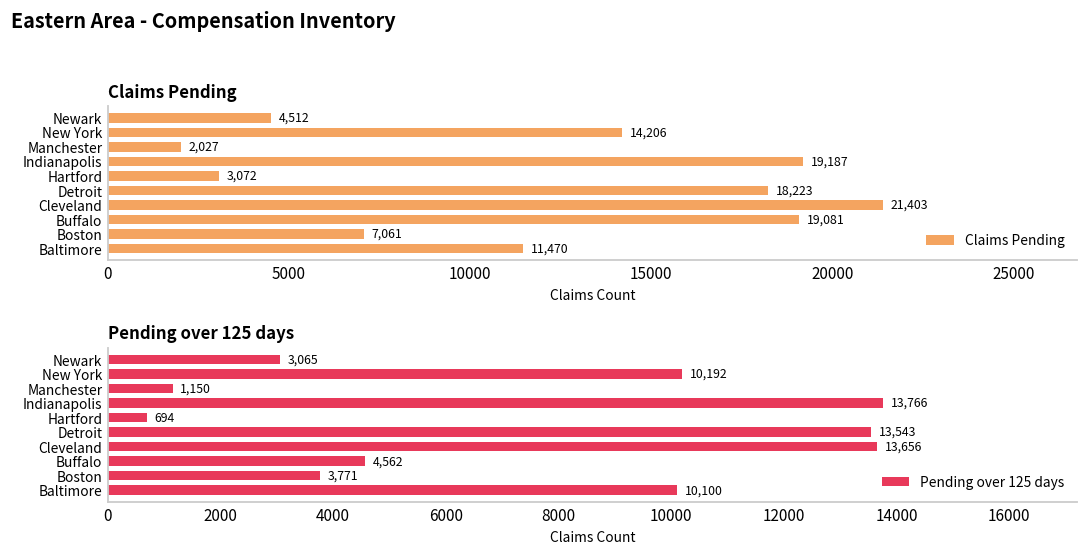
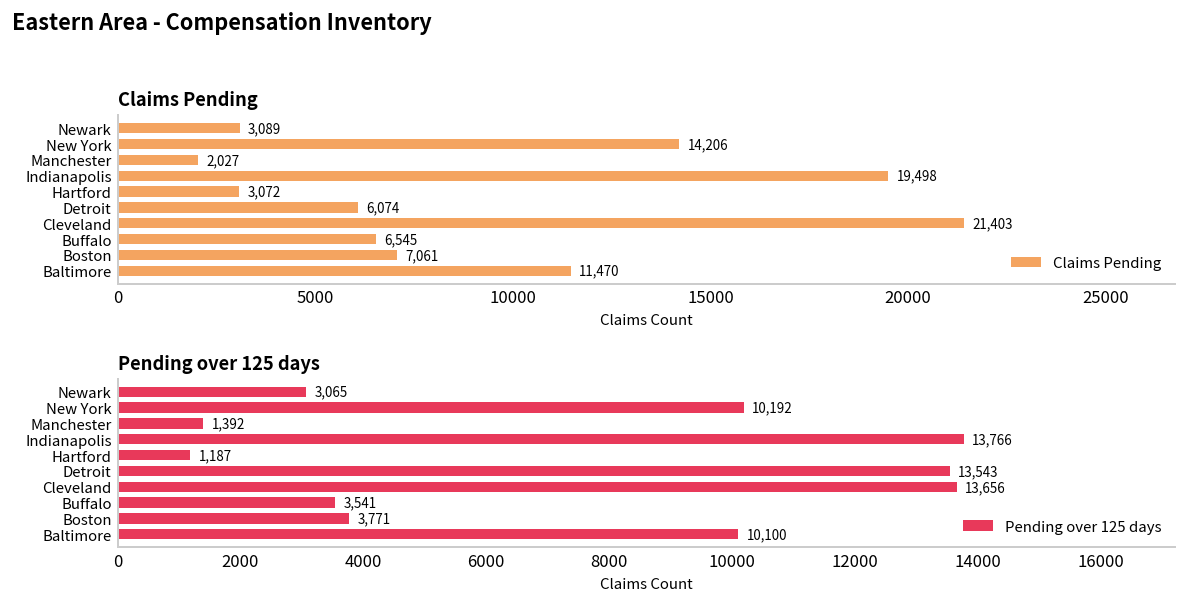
  {
    "Claims Pending": {
-     "Newark": "4,512",
+     "Newark": "3,089",
      "New York": "14,206",
      "Manchester": "2,027",
-     "Indianapolis": "19,187",
+     "Indianapolis": "19,498",
      "Hartford": "3,072",
-     "Detroit": "18,223",
+     "Detroit": "6,074",
      "Cleveland": "21,403",
-     "Buffalo": "19,081",
+     "Buffalo": "6,545",
      "Boston": "7,061",
      "Baltimore": "11,470"
    },
    "Pending over 125 days": {
      "Newark": "3,065",
      "New York": "10,192",
-     "Manchester": "1,150",
+     "Manchester": "1,392",
      "Indianapolis": "13,766",
-     "Hartford": "694",
+     "Hartford": "1,187",
      "Detroit": "13,543",
      "Cleveland": "13,656",
-     "Buffalo": "4,562",
+     "Buffalo": "3,541",
      "Boston": "3,771",
      "Baltimore": "10,100"
    }
  }
